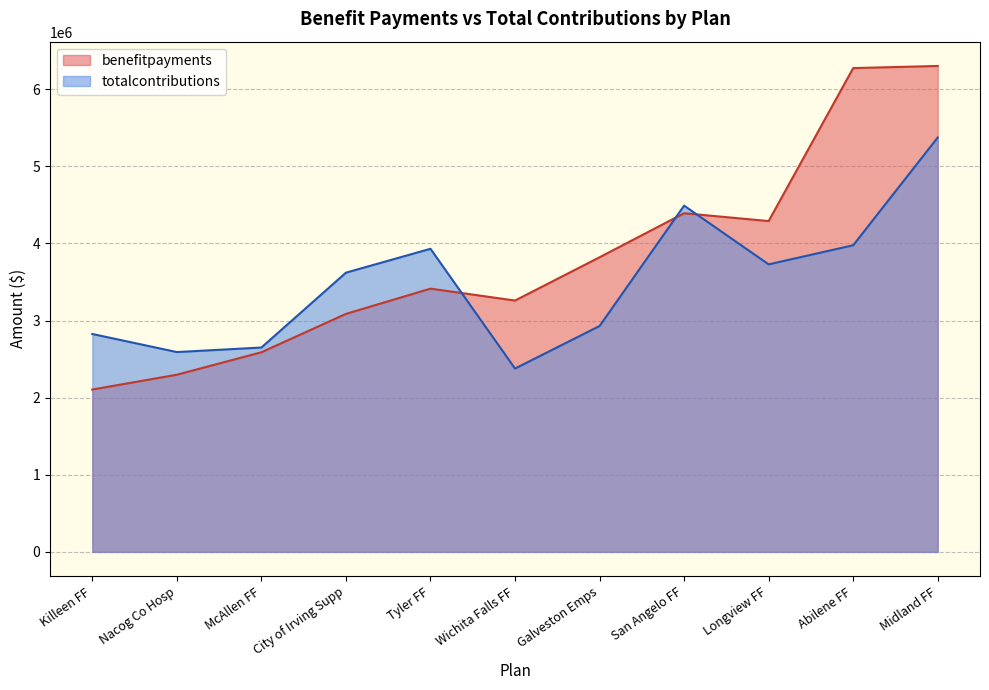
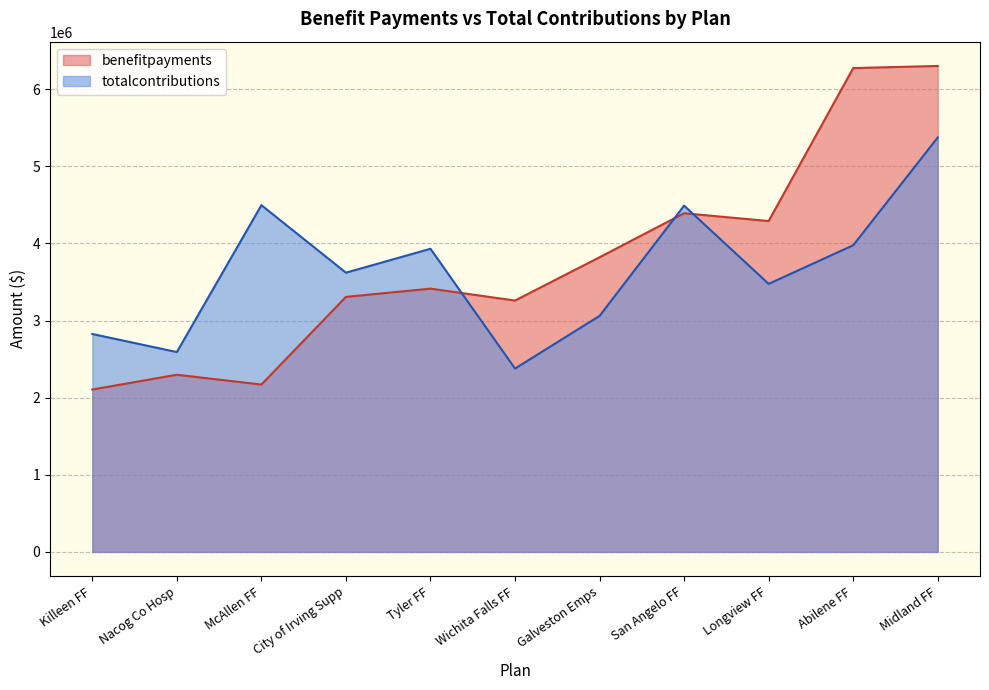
  {
    "benefitpayments": {
      "Killeen FF": 2100000,
      "Nacog Co Hosp": 2300000,
-     "McAllen FF": 2600000,
-     "City of Irving Supp": 3100000,
+     "McAllen FF": 2200000,
+     "City of Irving Supp": 3300000,
      "Tyler FF": 3400000,
      "Wichita Falls FF": 3300000,
      "Galveston Emps": 3800000,
      "San Angelo FF": 4400000,
      "Longview FF": 4300000,
      "Abilene FF": 6300000,
      "Midland FF": 6300000
    },
    "totalcontributions": {
      "Killeen FF": 2800000,
      "Nacog Co Hosp": 2600000,
-     "McAllen FF": 2700000,
+     "McAllen FF": 4500000,
      "City of Irving Supp": 3600000,
      "Tyler FF": 3900000,
      "Wichita Falls FF": 2400000,
-     "Galveston Emps": 2900000,
+     "Galveston Emps": 3100000,
      "San Angelo FF": 4500000,
-     "Longview FF": 3700000,
+     "Longview FF": 3500000,
      "Abilene FF": 4000000,
      "Midland FF": 5400000
    }
  }
